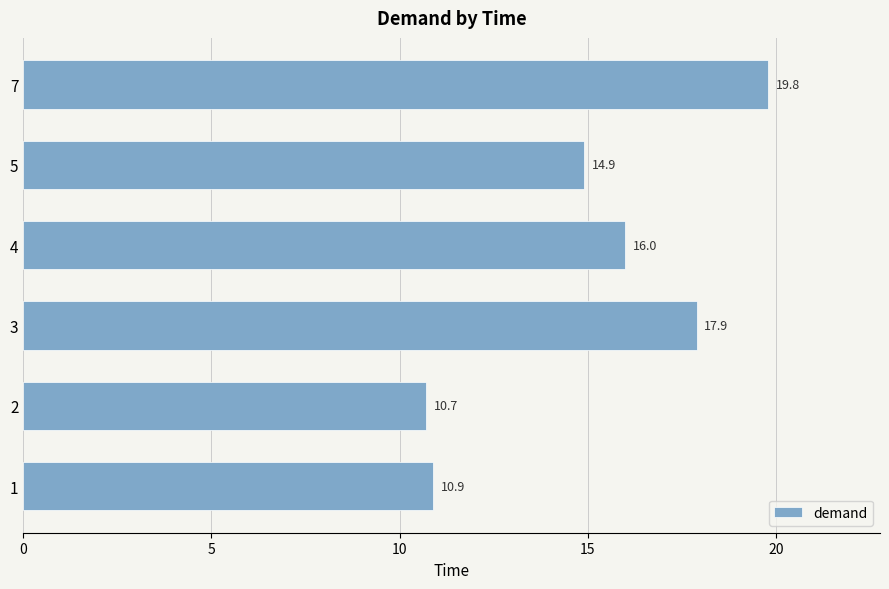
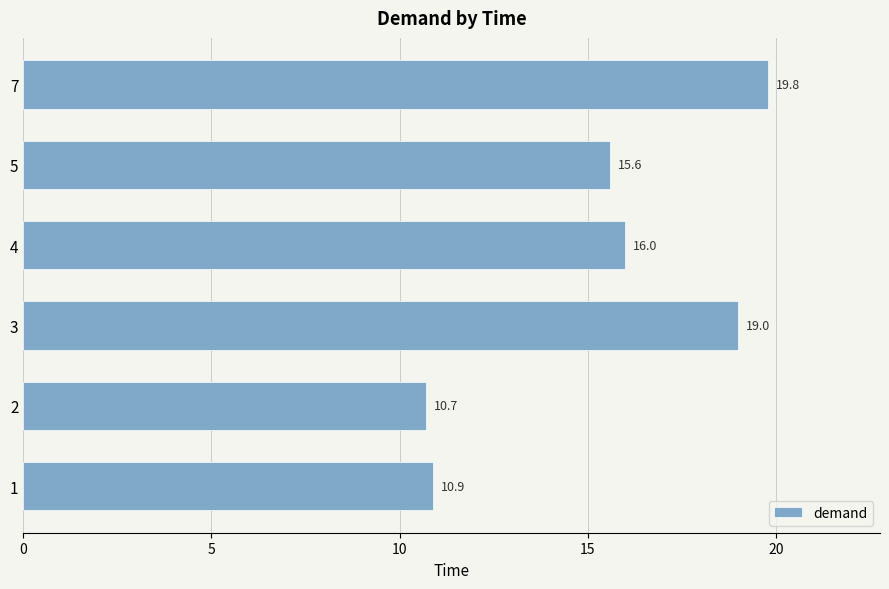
  {
    "7": 19.8,
-   "5": 14.9,
+   "5": 15.6,
    "4": 16.0,
-   "3": 17.9,
+   "3": 19.0,
    "2": 10.7,
    "1": 10.9
  }
